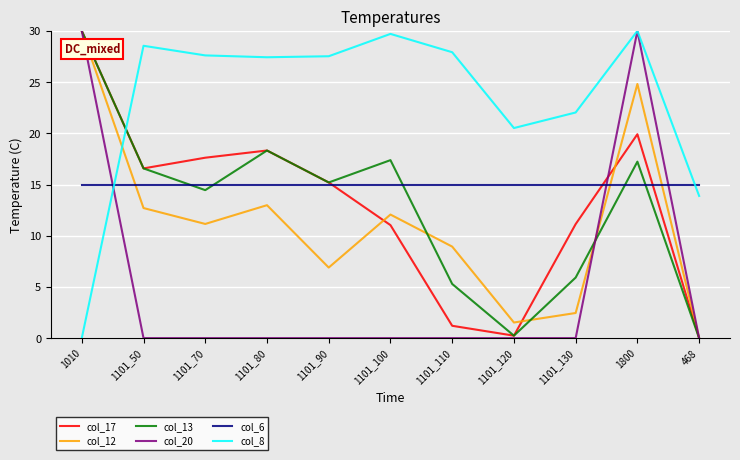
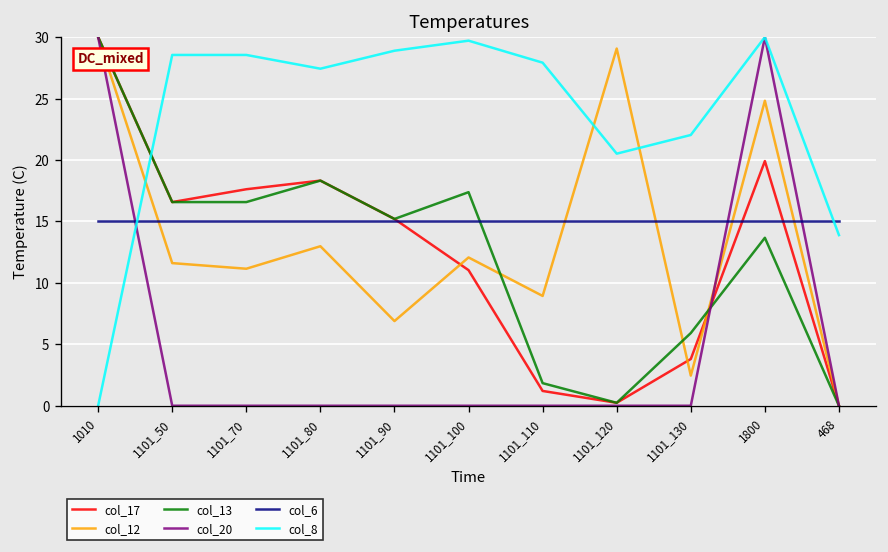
  {
    "col_17": {
      "1101_70": 17.6,
      "1101_100": 11.0,
      "1101_110": 1.2,
-     "1101_130": 11.1,
+     "1101_130": 3.8,
      "1800": 19.9
    },
    "col_12": {
-     "1101_50": 12.7,
+     "1101_50": 11.6,
      "1101_70": 11.1,
      "1101_80": 13.0,
      "1101_90": 6.9,
      "1101_100": 12.1,
      "1101_110": 8.9,
-     "1101_120": 1.5,
+     "1101_120": 29.1,
      "1101_130": 2.5,
      "1800": 24.8
    },
    "col_13": {
-     "1101_70": 14.4,
+     "1101_70": 16.6,
      "1101_100": 17.4,
-     "1101_110": 5.3,
+     "1101_110": 1.8,
      "1101_130": 5.9,
-     "1800": 17.2
+     "1800": 13.7
    },
    "col_20": {
      "1101_50": 0.0,
      "1101_70": 0.0,
      "1101_80": 0.0,
      "1101_90": 0.0,
      "1101_100": 0.0,
      "1101_110": 0.0,
      "1101_130": 0.0
    },
    "col_6": {
      "1010": 15.0,
      "1101_50": 15.0,
      "1101_70": 15.0,
      "1101_80": 15.0,
      "1101_100": 15.0,
      "1101_110": 15.0,
      "1101_120": 15.0,
      "1101_130": 15.0,
      "1800": 15.0,
      "468": 15.0
    },
    "col_8": {
      "1010": 0.0,
      "1101_50": 28.5,
-     "1101_70": 27.6,
+     "1101_70": 28.5,
      "1101_80": 27.4,
-     "1101_90": 27.5,
+     "1101_90": 28.9,
      "1101_100": 29.7,
      "1101_110": 27.9,
      "1101_120": 20.5,
      "1101_130": 22.0,
      "468": 13.9
    }
  }
